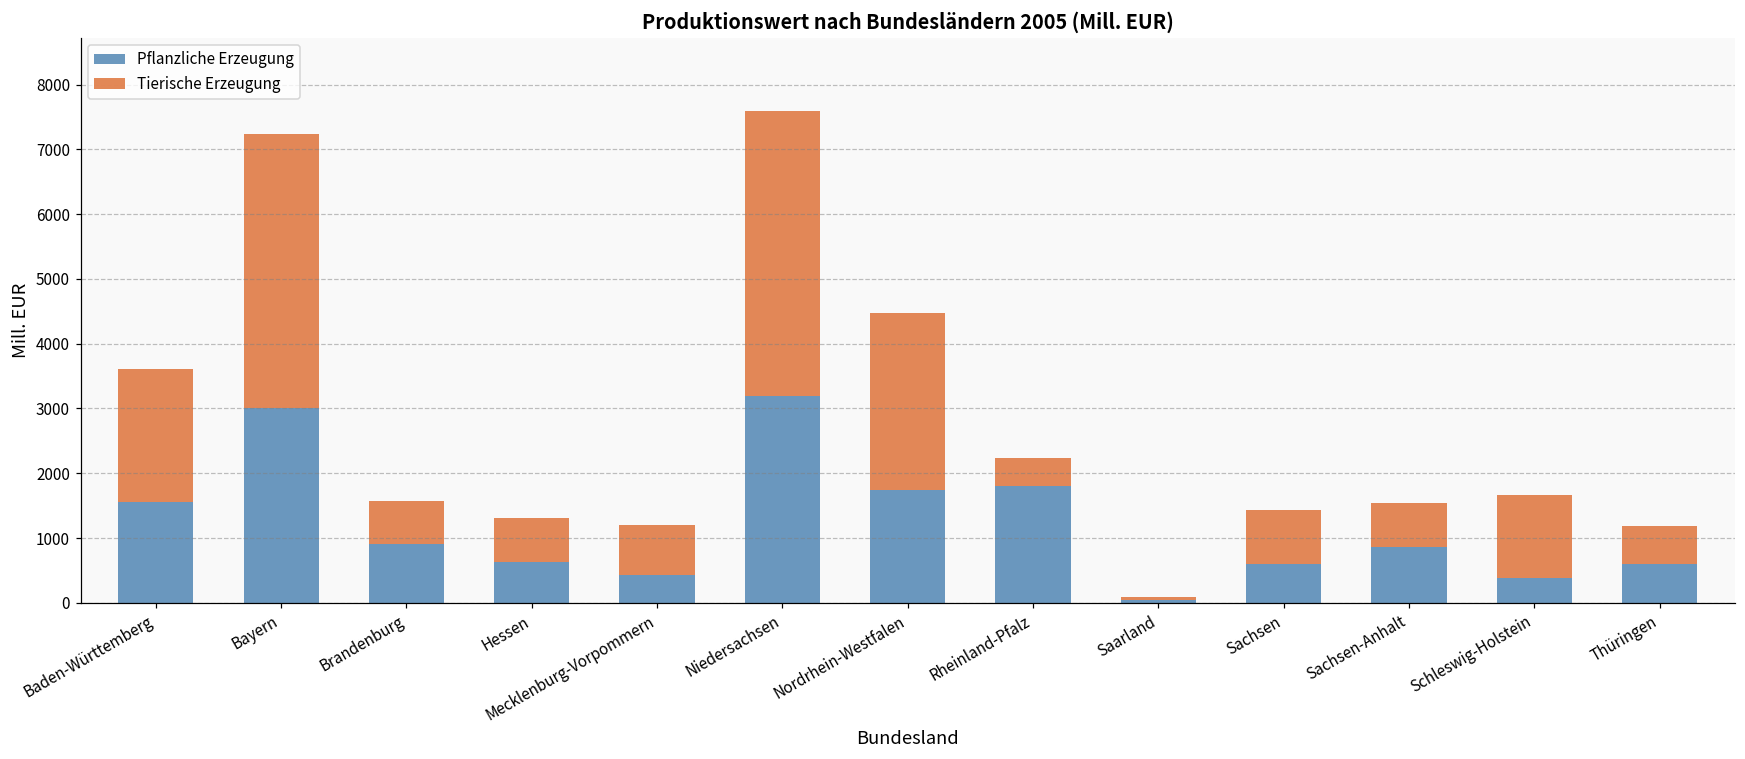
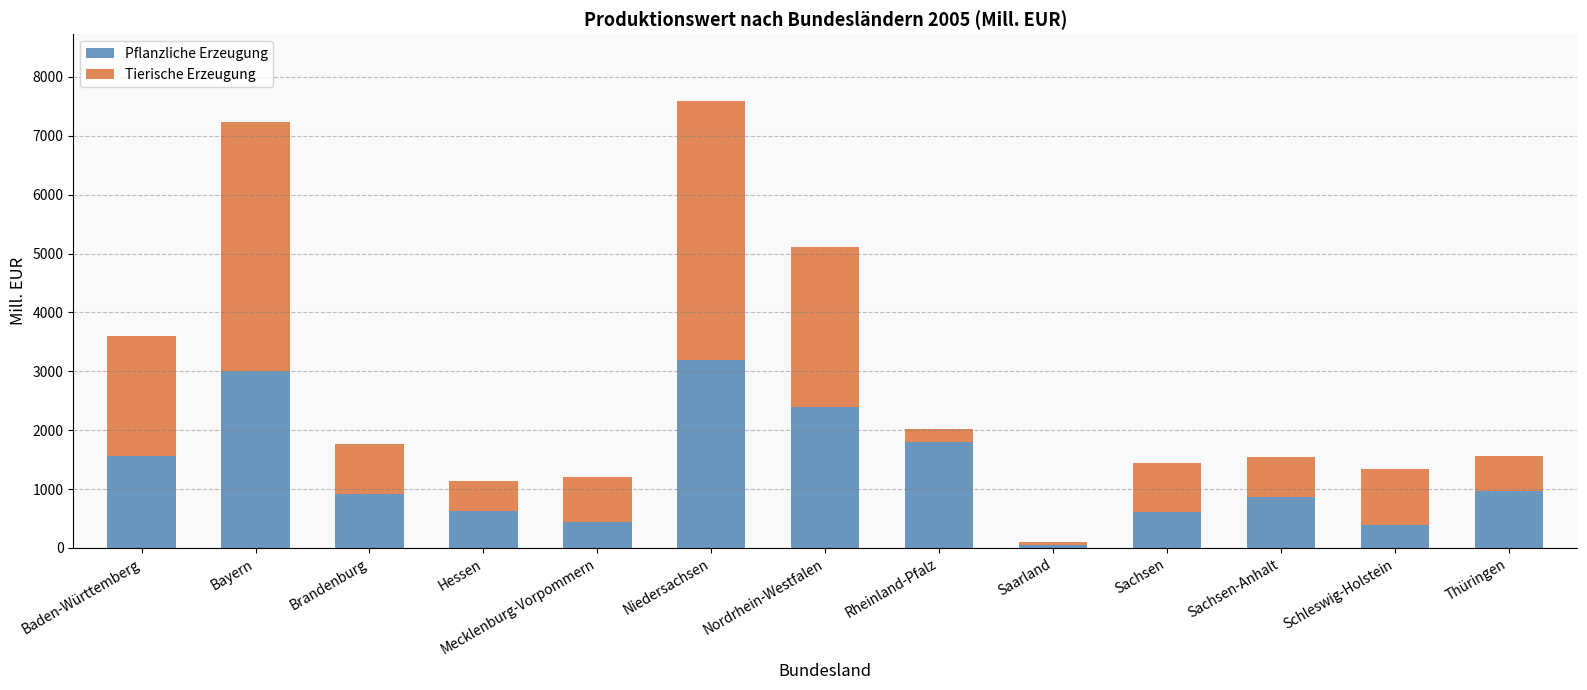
  {
    "Pflanzliche Erzeugung": {
      "Baden-Württemberg": 1600,
      "Bayern": 3000,
      "Brandenburg": 900,
      "Hessen": 600,
      "Mecklenburg-Vorpommern": 400,
      "Niedersachsen": 3200,
-     "Nordrhein-Westfalen": 1700,
+     "Nordrhein-Westfalen": 2400,
      "Rheinland-Pfalz": 1800,
      "Saarland": 0,
      "Sachsen": 600,
      "Sachsen-Anhalt": 900,
      "Schleswig-Holstein": 400,
-     "Thüringen": 600
+     "Thüringen": 1000
    },
    "Tierische Erzeugung": {
      "Baden-Württemberg": 2000,
      "Bayern": 4200,
-     "Brandenburg": 700,
-     "Hessen": 700,
+     "Brandenburg": 900,
+     "Hessen": 500,
      "Mecklenburg-Vorpommern": 800,
      "Niedersachsen": 4400,
      "Nordrhein-Westfalen": 2700,
-     "Rheinland-Pfalz": 400,
+     "Rheinland-Pfalz": 200,
      "Saarland": 0,
      "Sachsen": 800,
      "Sachsen-Anhalt": 700,
-     "Schleswig-Holstein": 1300,
+     "Schleswig-Holstein": 1000,
      "Thüringen": 600
    }
  }
